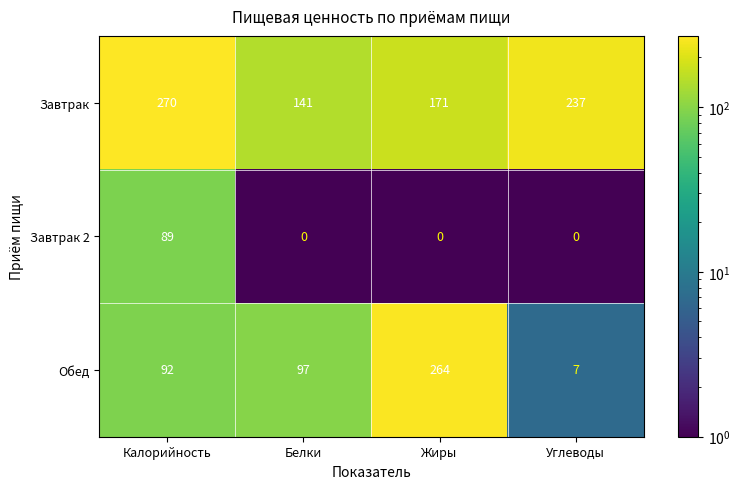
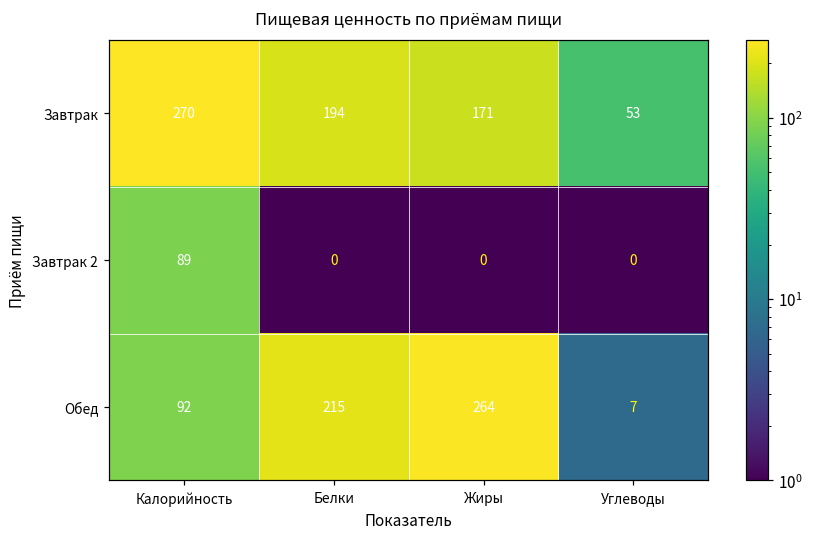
  {
    "Завтрак": {
      "Калорийность": 270,
-     "Белки": 141,
+     "Белки": 194,
      "Жиры": 171,
-     "Углеводы": 237
+     "Углеводы": 53
    },
    "Завтрак 2": {
      "Калорийность": 89,
      "Белки": 0,
      "Жиры": 0,
      "Углеводы": 0
    },
    "Обед": {
      "Калорийность": 92,
-     "Белки": 97,
+     "Белки": 215,
      "Жиры": 264,
      "Углеводы": 7
    }
  }
